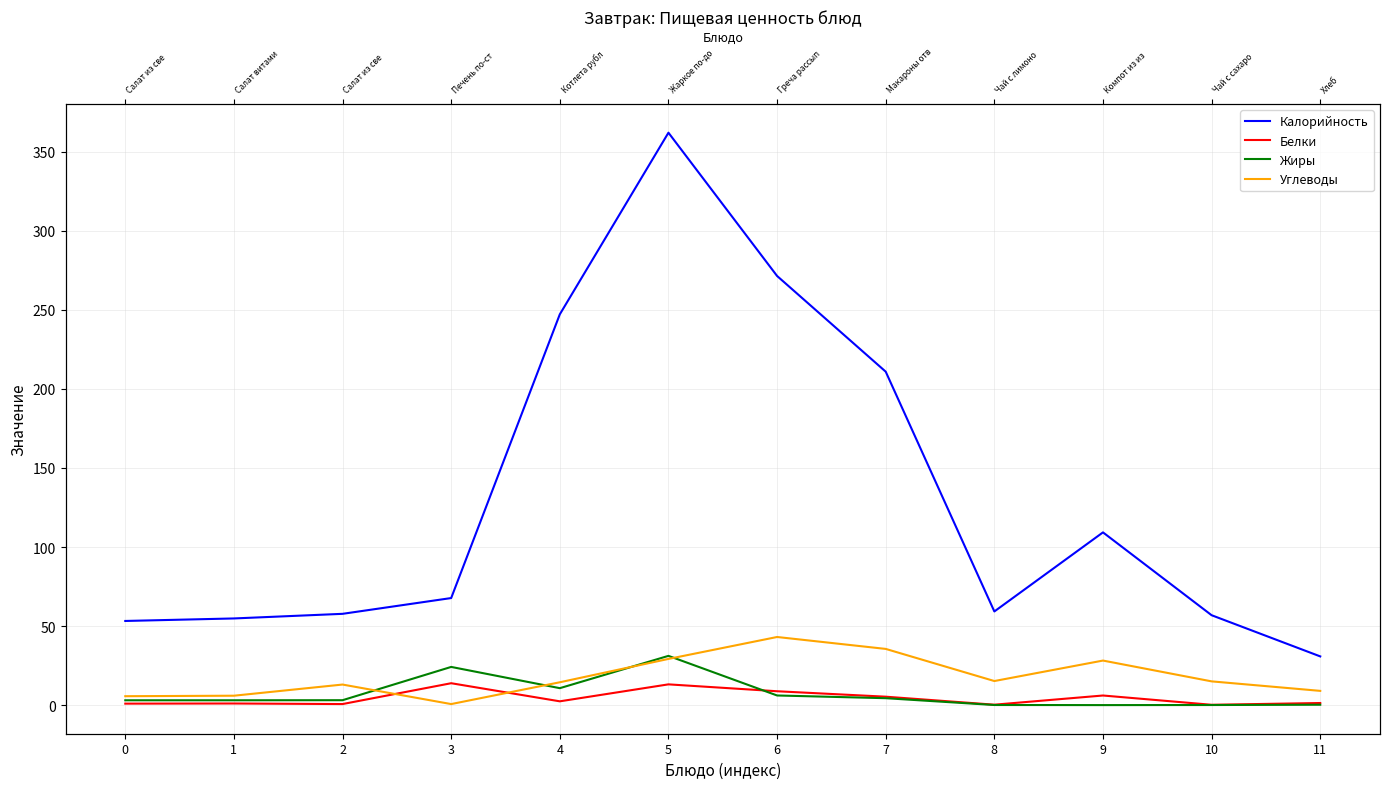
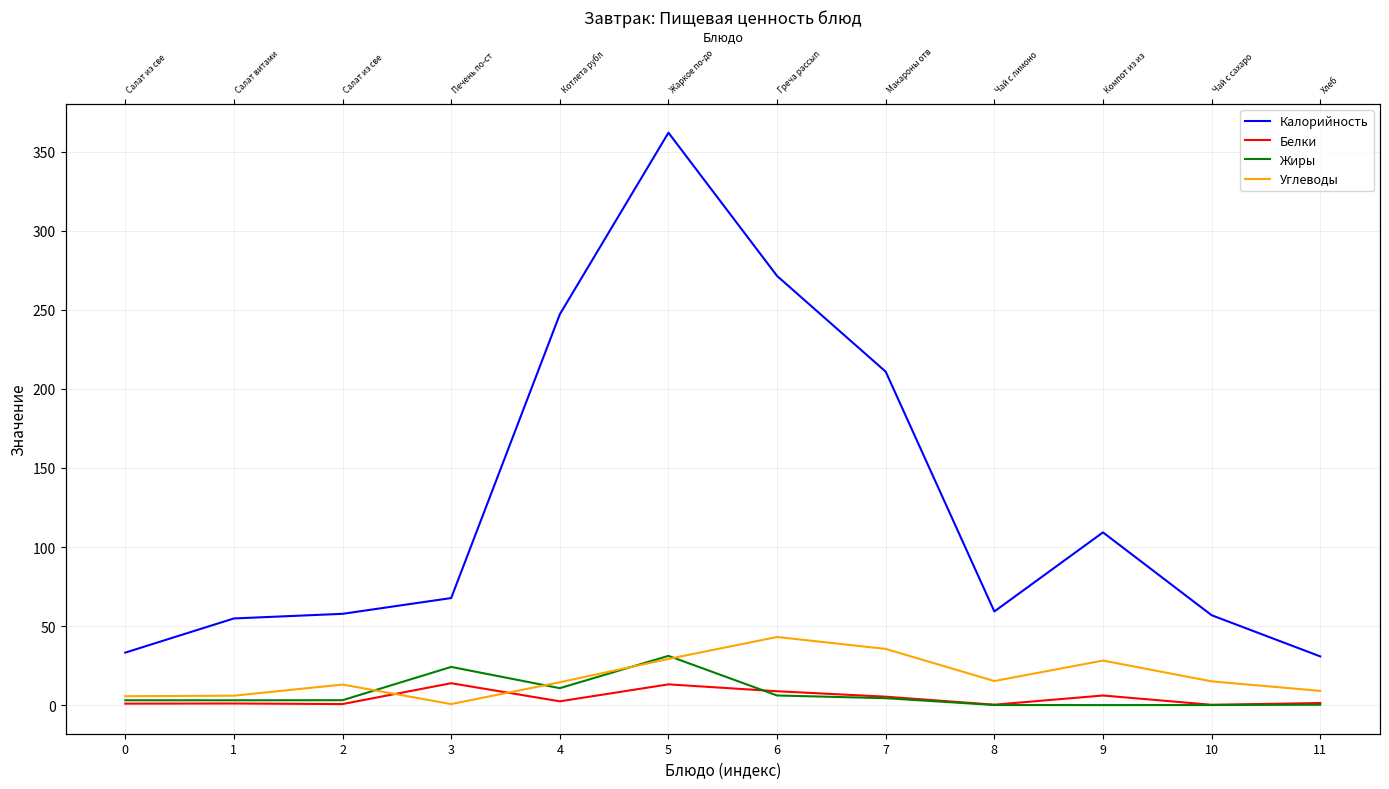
  {
    "Калорийность": {
-     "0": 53,
+     "0": 33,
      "1": 55,
      "2": 58,
      "3": 68,
      "4": 247,
      "5": 362,
      "6": 271,
      "7": 211,
      "8": 59,
      "9": 109,
      "10": 57,
      "11": 31
    },
    "Белки": {
      "0": 1,
      "1": 1,
      "2": 1,
      "3": 14,
      "4": 2,
      "5": 13,
      "6": 9,
      "9": 6
    },
    "Жиры": {
      "0": 3,
      "1": 3,
      "2": 3,
      "3": 24,
      "4": 11,
      "5": 31,
      "6": 6,
      "9": 0
    },
    "Углеводы": {
      "0": 6,
      "1": 6,
      "2": 13,
      "3": 1,
      "4": 14,
      "5": 29,
      "6": 43,
      "7": 36,
      "8": 15,
      "9": 28,
      "10": 15,
      "11": 9
    }
  }
